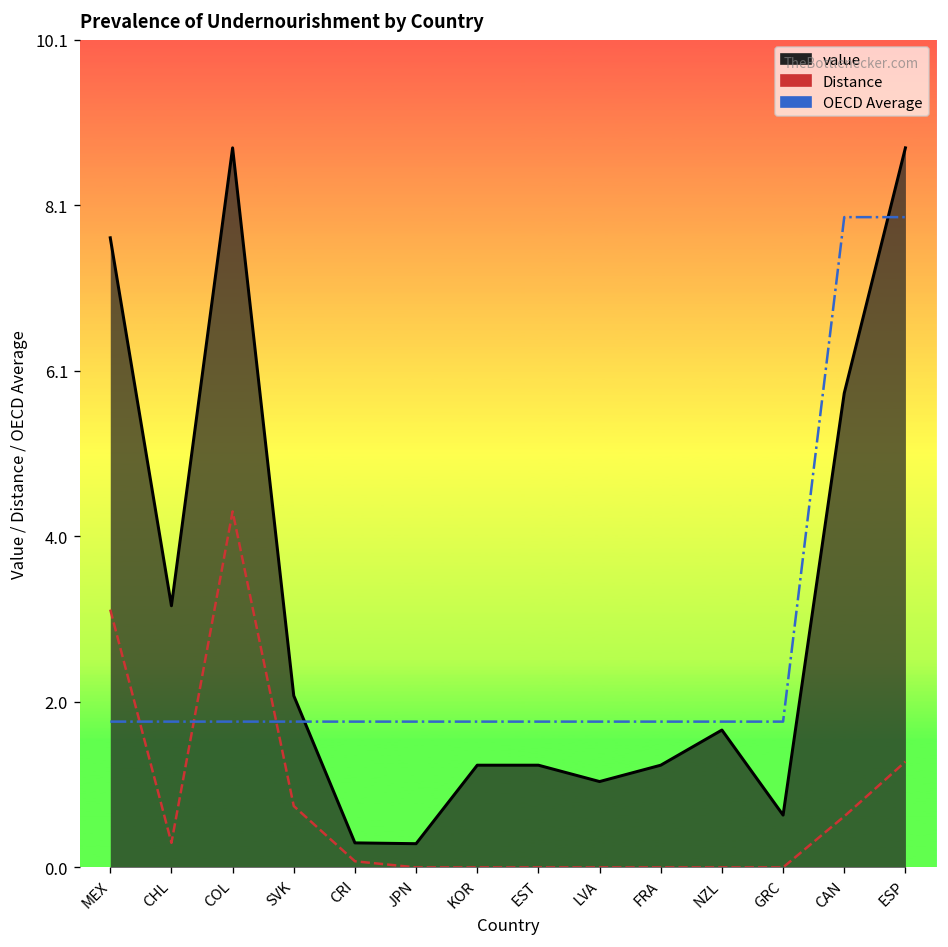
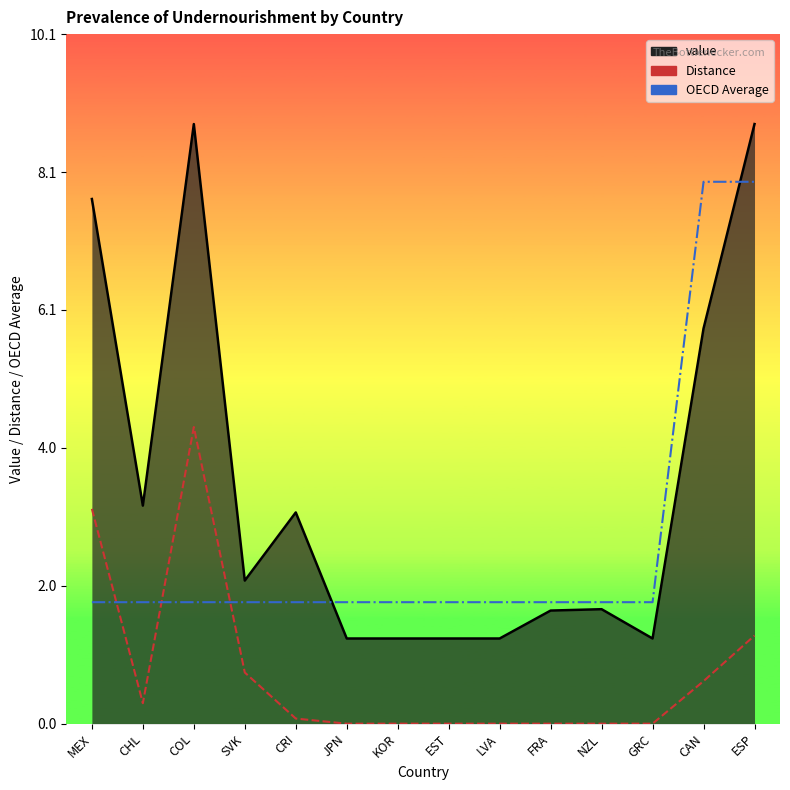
  {
    "value": {
      "MEX": 7.7,
      "CHL": 3.2,
      "COL": 8.8,
      "SVK": 2.1,
-     "CRI": 0.3,
-     "JPN": 0.3,
+     "CRI": 3.1,
+     "JPN": 1.3,
      "KOR": 1.3,
      "EST": 1.3,
-     "LVA": 1.1,
-     "FRA": 1.3,
+     "LVA": 1.3,
+     "FRA": 1.7,
      "NZL": 1.7,
-     "GRC": 0.6,
+     "GRC": 1.3,
      "CAN": 5.8,
      "ESP": 8.8
    }
  }
